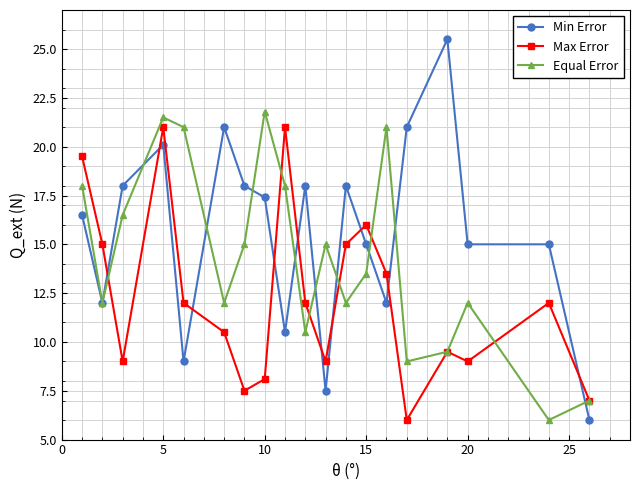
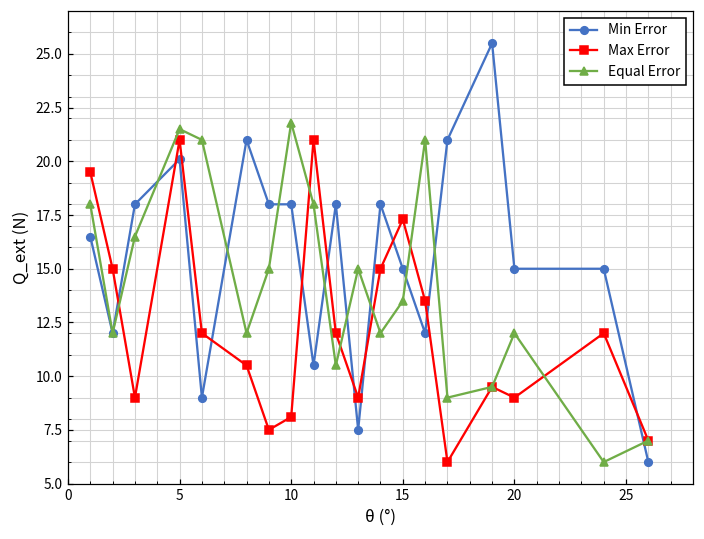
  {
    "Min Error": {
      "5": 20.1,
-     "10": 17.4,
+     "10": 18.0,
      "15": 15.0,
      "20": 15.0
    },
    "Max Error": {
      "5": 21.0,
      "10": 8.1,
-     "15": 16.0,
+     "15": 17.3,
      "20": 9.0
    },
    "Equal Error": {
      "5": 21.5,
      "10": 21.8,
      "15": 13.5,
      "20": 12.0
    }
  }
